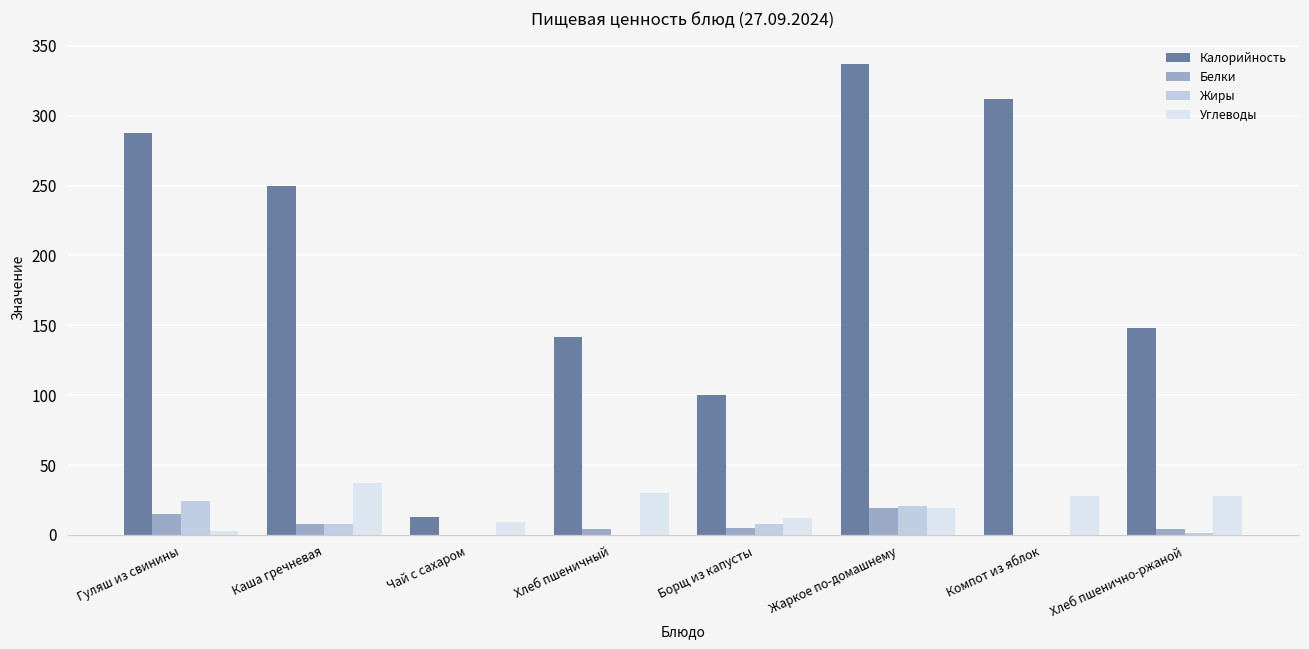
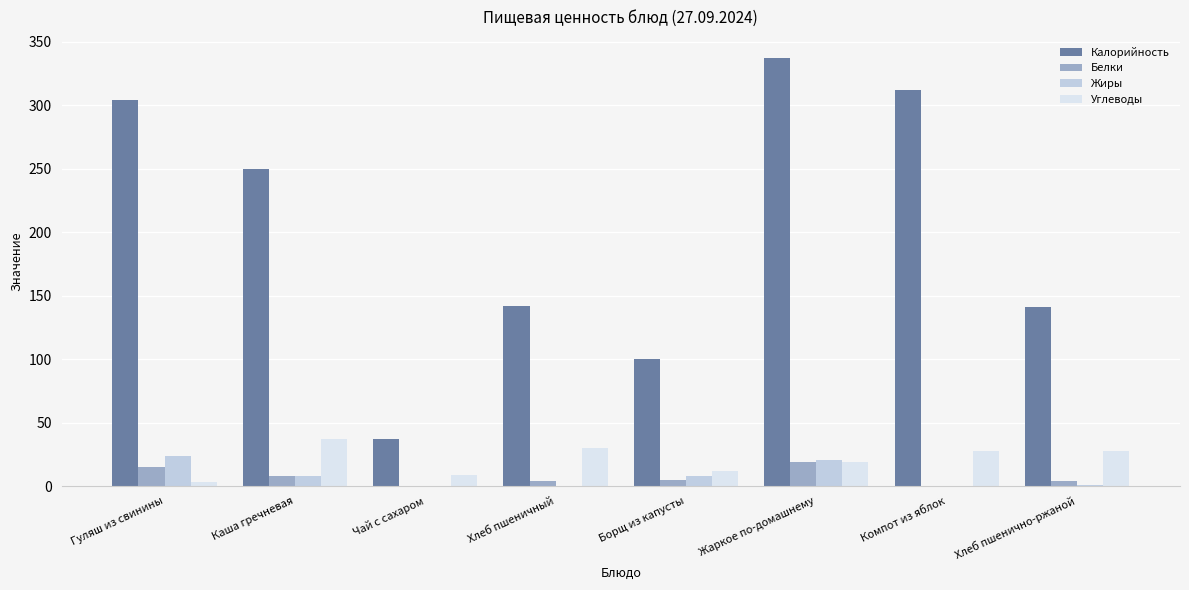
  {
    "Калорийность": {
-     "Гуляш из свинины": 288,
+     "Гуляш из свинины": 304,
      "Каша гречневая": 250,
-     "Чай с сахаром": 13,
+     "Чай с сахаром": 37,
      "Хлеб пшеничный": 142,
      "Борщ из капусты": 100,
      "Жаркое по-домашнему": 337,
      "Компот из яблок": 312,
-     "Хлеб пшенично-ржаной": 148
+     "Хлеб пшенично-ржаной": 141
    }
  }
